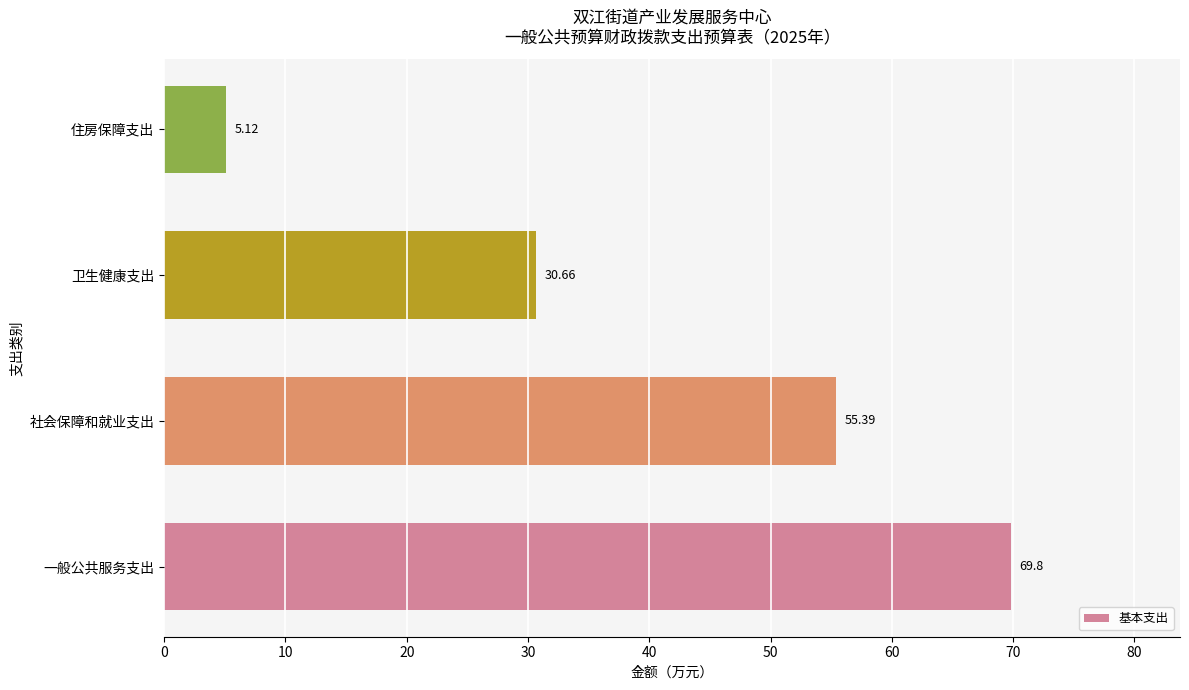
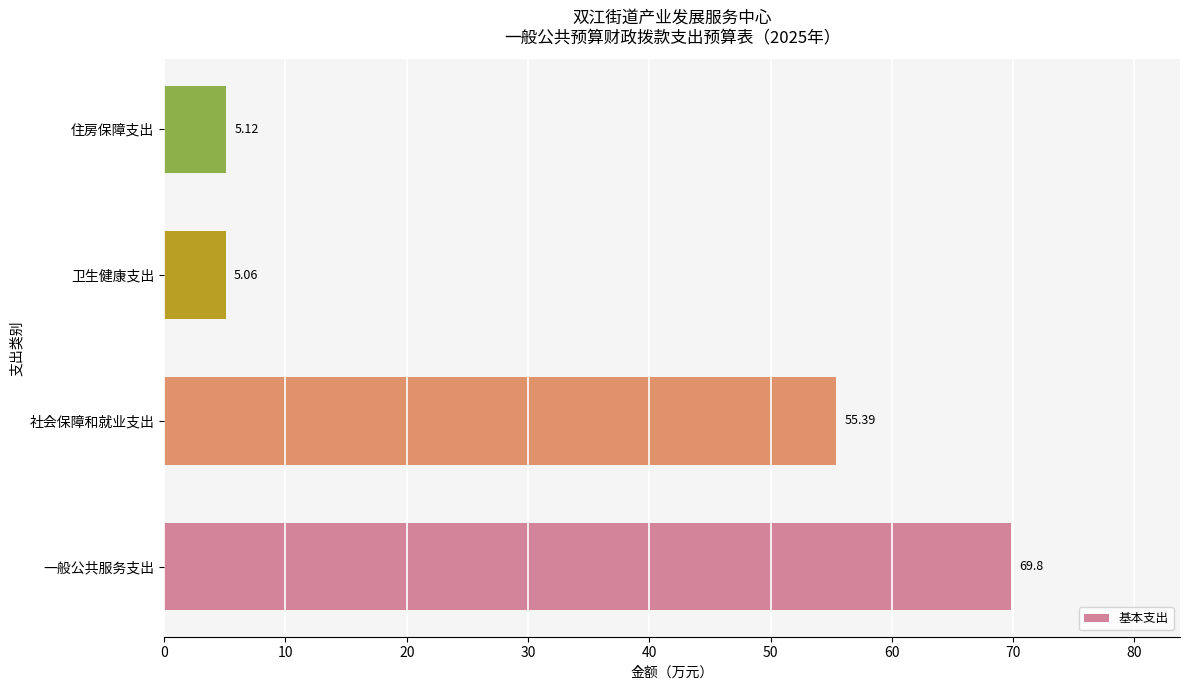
  {
    "住房保障支出": 5.12,
-   "卫生健康支出": 30.66,
+   "卫生健康支出": 5.06,
    "社会保障和就业支出": 55.39,
    "一般公共服务支出": 69.8
  }
